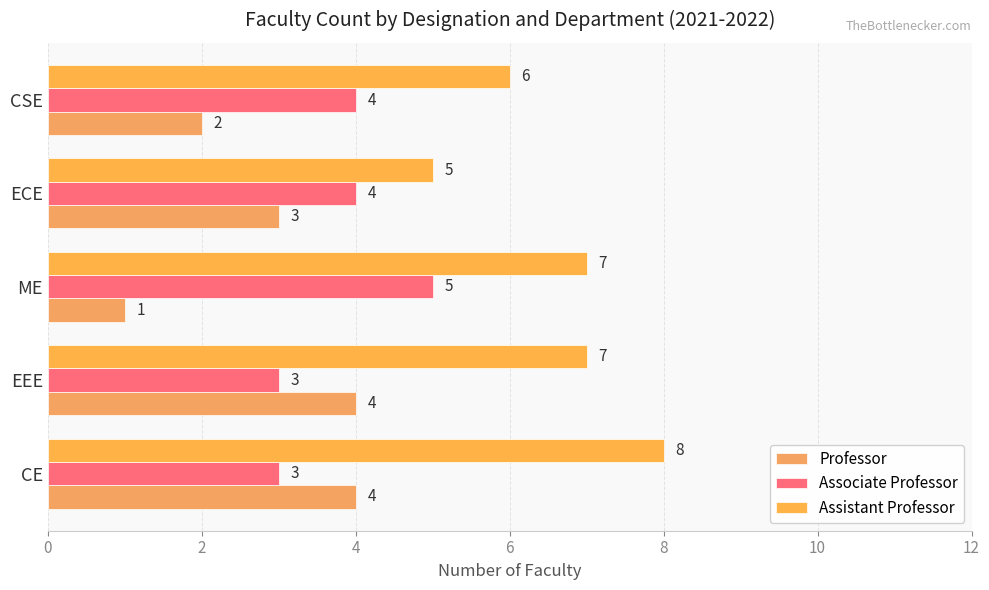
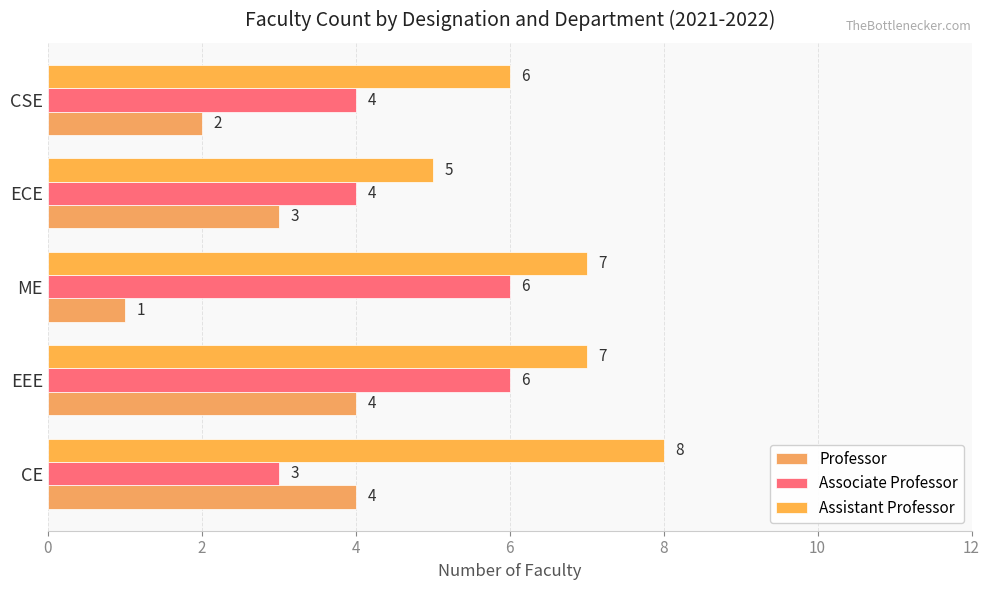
  {
    "Associate Professor": {
      "CSE": 4,
      "ECE": 4,
-     "ME": 5,
-     "EEE": 3,
+     "ME": 6,
+     "EEE": 6,
      "CE": 3
    }
  }
